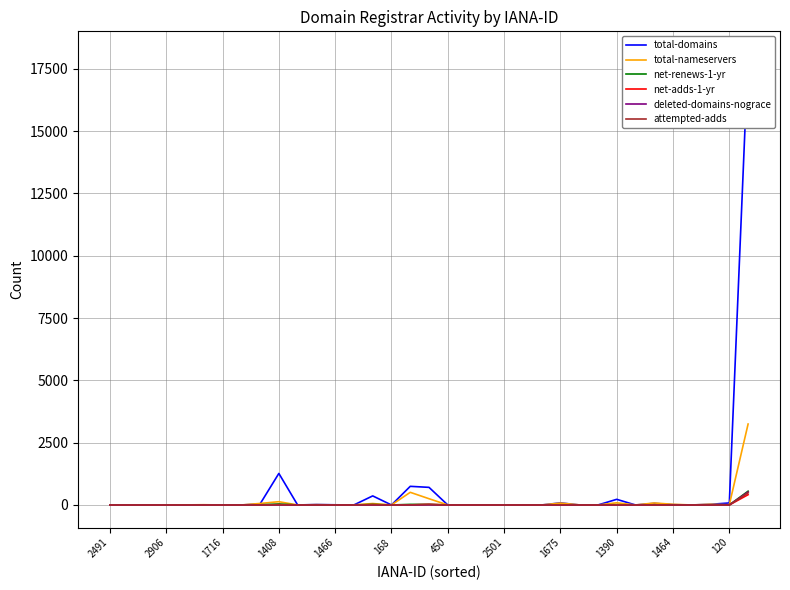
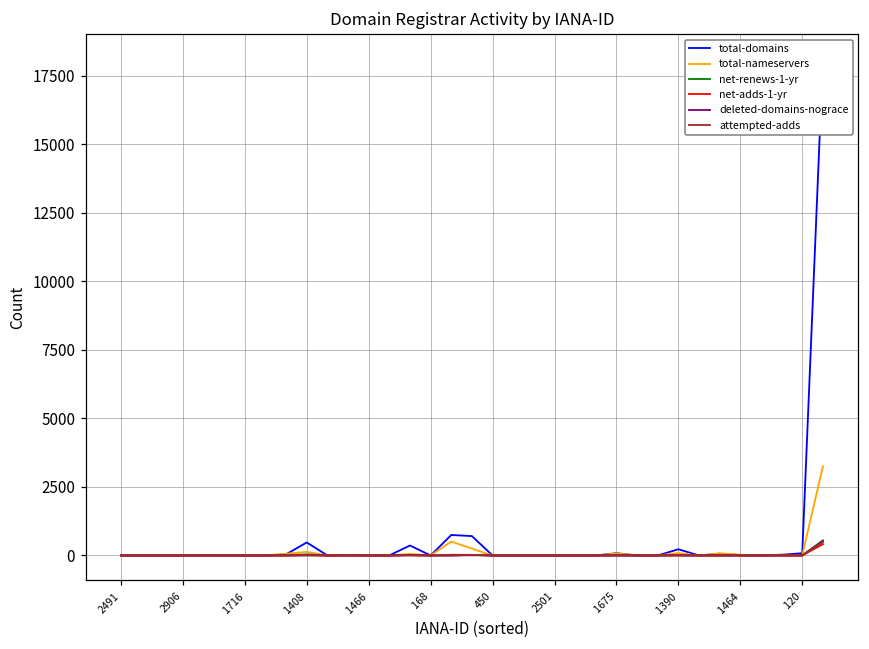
  {
    "total-domains": {
-     "1408": 1300,
+     "1408": 500,
      "1390": 200
    }
  }
